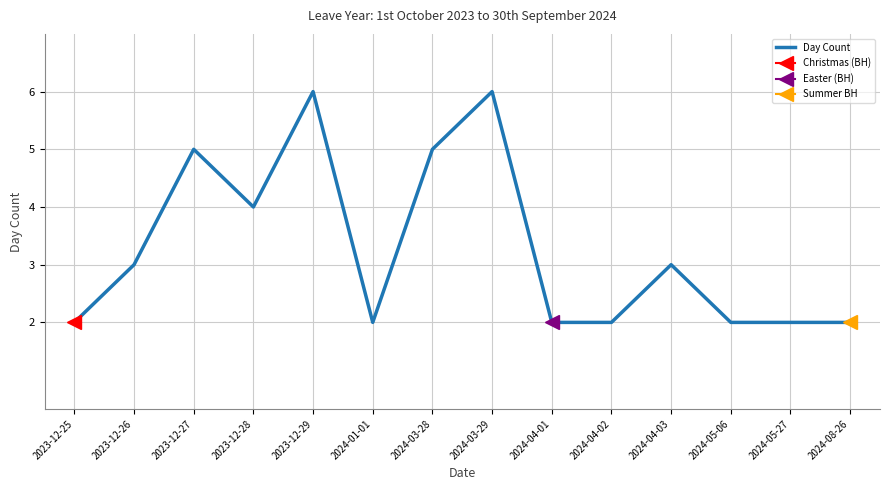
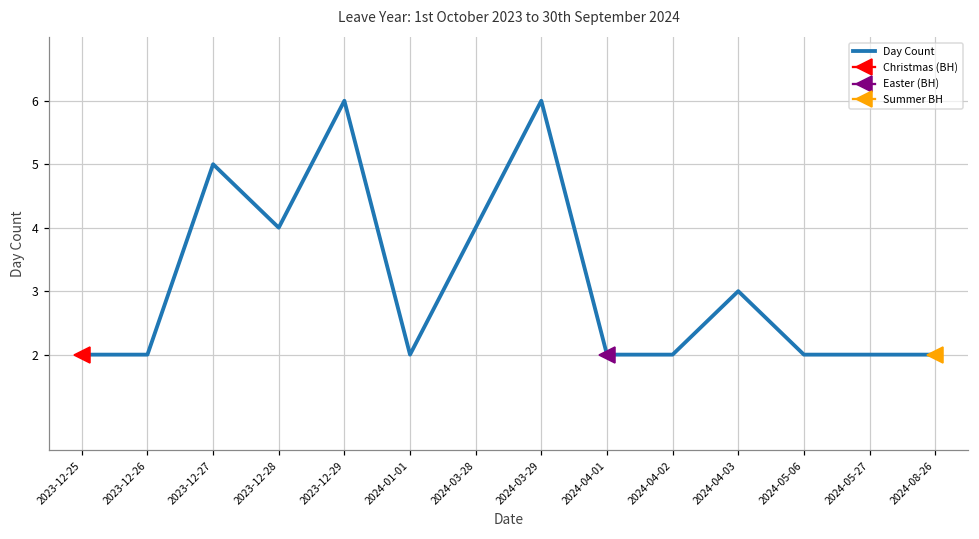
  {
    "Day Count": {
-     "2023-12-26": 3,
+     "2023-12-26": 2,
      "2023-12-27": 5,
      "2023-12-28": 4,
      "2023-12-29": 6,
      "2024-01-01": 2,
-     "2024-03-28": 5,
+     "2024-03-28": 4,
      "2024-03-29": 6,
      "2024-04-02": 2,
      "2024-04-03": 3,
      "2024-05-06": 2,
      "2024-05-27": 2
    }
  }
